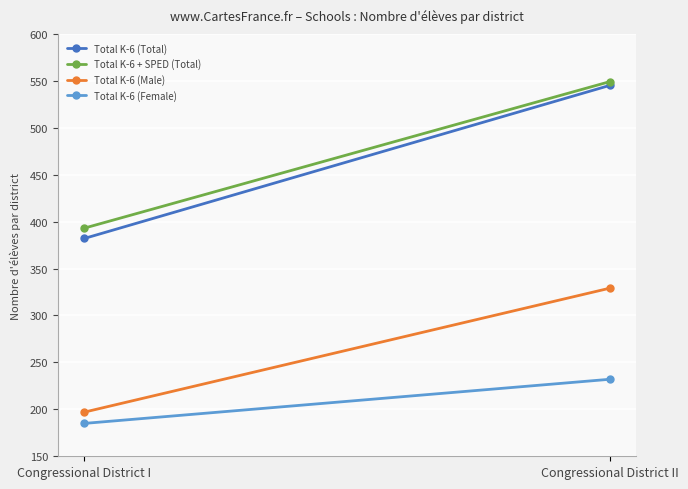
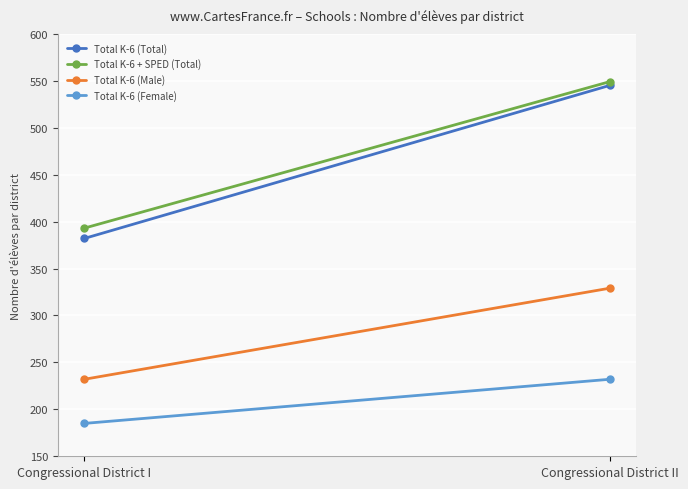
  {
    "Total K-6 + SPED (Total)": {
      "Congressional District I": 390,
      "Congressional District II": 550
    },
    "Total K-6 (Male)": {
-     "Congressional District I": 200,
+     "Congressional District I": 230,
      "Congressional District II": 330
    }
  }
